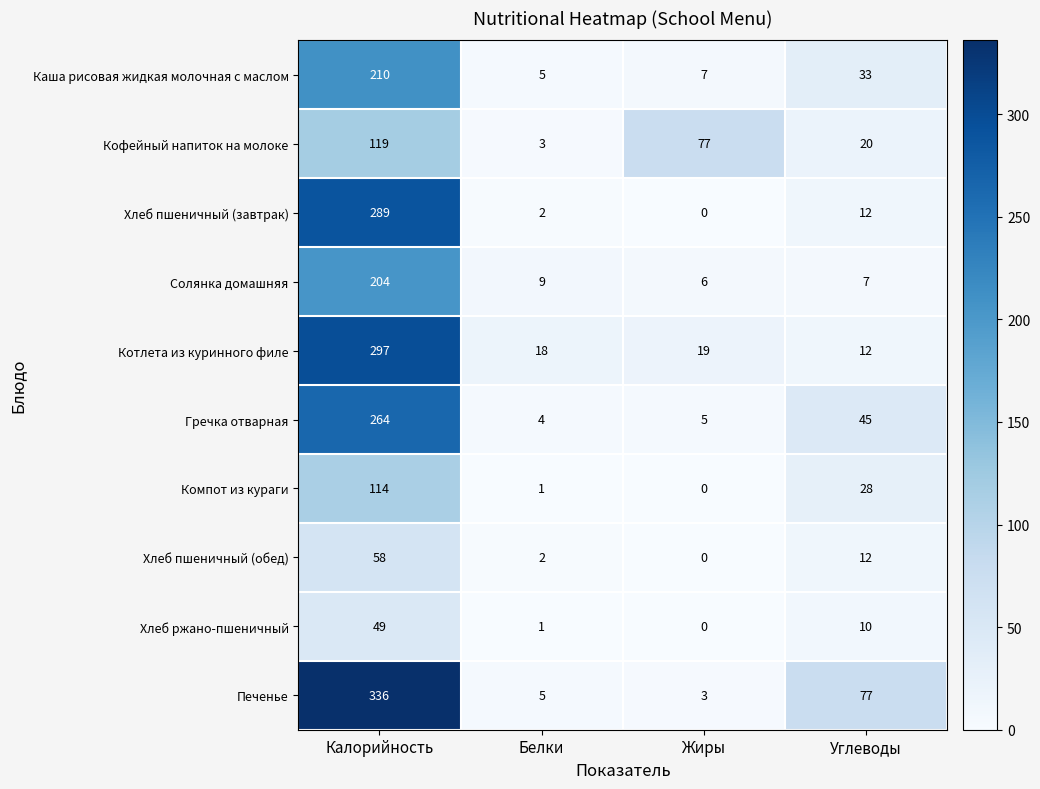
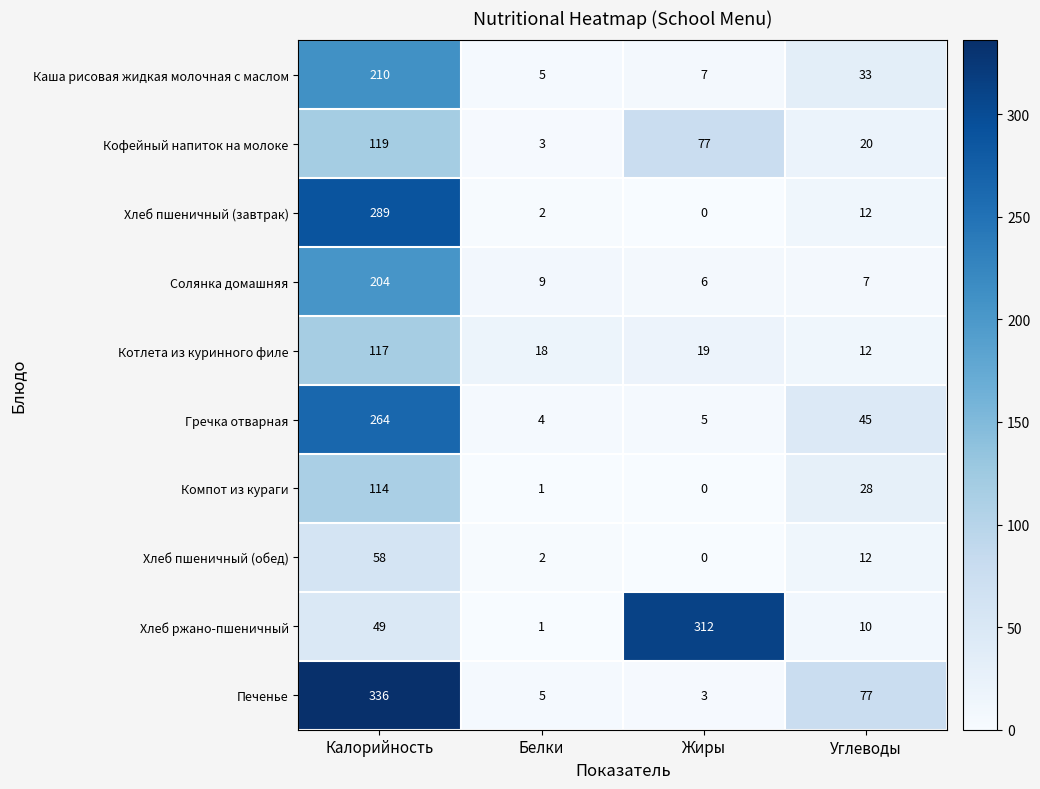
  {
    "Каша рисовая жидкая молочная с маслом": {
      "Калорийность": 210,
      "Белки": 5,
      "Жиры": 7,
      "Углеводы": 33
    },
    "Кофейный напиток на молоке": {
      "Калорийность": 119,
      "Белки": 3,
      "Жиры": 77,
      "Углеводы": 20
    },
    "Хлеб пшеничный (завтрак)": {
      "Калорийность": 289,
      "Белки": 2,
      "Жиры": 0,
      "Углеводы": 12
    },
    "Солянка домашняя": {
      "Калорийность": 204,
      "Белки": 9,
      "Жиры": 6,
      "Углеводы": 7
    },
    "Котлета из куринного филе": {
-     "Калорийность": 297,
+     "Калорийность": 117,
      "Белки": 18,
      "Жиры": 19,
      "Углеводы": 12
    },
    "Гречка отварная": {
      "Калорийность": 264,
      "Белки": 4,
      "Жиры": 5,
      "Углеводы": 45
    },
    "Компот из кураги": {
      "Калорийность": 114,
      "Белки": 1,
      "Жиры": 0,
      "Углеводы": 28
    },
    "Хлеб пшеничный (обед)": {
      "Калорийность": 58,
      "Белки": 2,
      "Жиры": 0,
      "Углеводы": 12
    },
    "Хлеб ржано-пшеничный": {
      "Калорийность": 49,
      "Белки": 1,
-     "Жиры": 0,
+     "Жиры": 312,
      "Углеводы": 10
    },
    "Печенье": {
      "Калорийность": 336,
      "Белки": 5,
      "Жиры": 3,
      "Углеводы": 77
    }
  }
